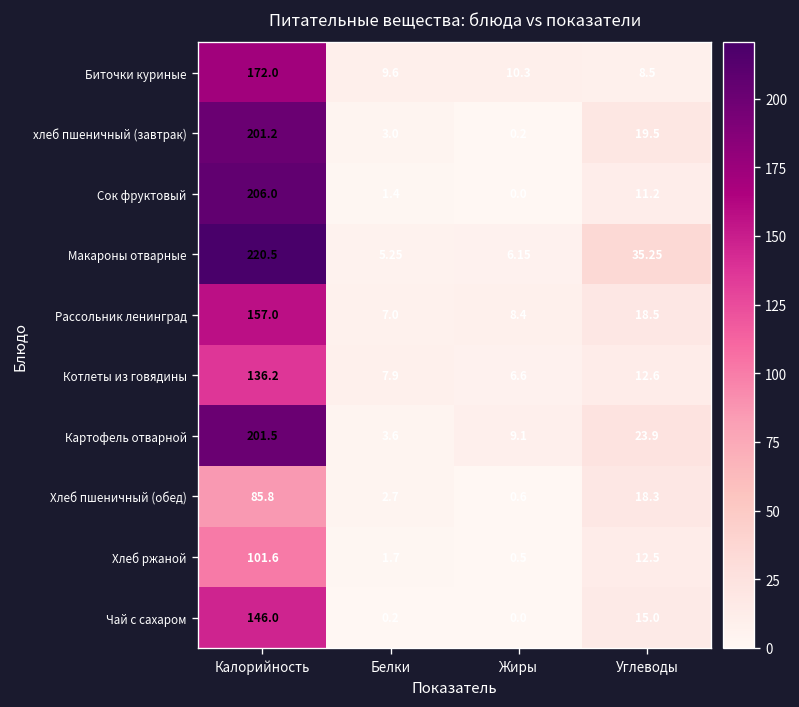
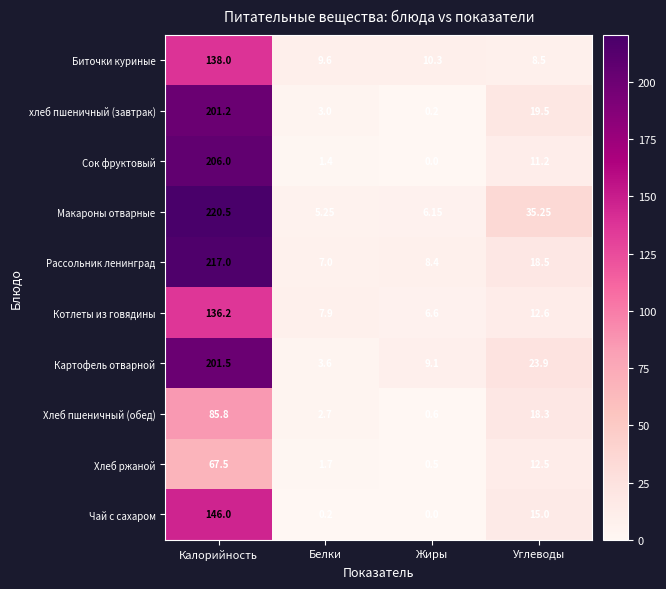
  {
    "Биточки куриные": {
-     "Калорийность": 172.0
+     "Калорийность": 138.0
    },
    "хлеб пшеничный (завтрак)": {
      "Калорийность": 201.2
    },
    "Сок фруктовый": {
      "Калорийность": 206.0
    },
    "Макароны отварные": {
      "Калорийность": 220.5
    },
    "Рассольник ленинград": {
-     "Калорийность": 157.0
+     "Калорийность": 217.0
    },
    "Котлеты из говядины": {
      "Калорийность": 136.2
    },
    "Картофель отварной": {
      "Калорийность": 201.5
    },
    "Хлеб пшеничный (обед)": {
      "Калорийность": 85.8
    },
    "Хлеб ржаной": {
-     "Калорийность": 101.6
+     "Калорийность": 67.5
    },
    "Чай с сахаром": {
      "Калорийность": 146.0
    }
  }
